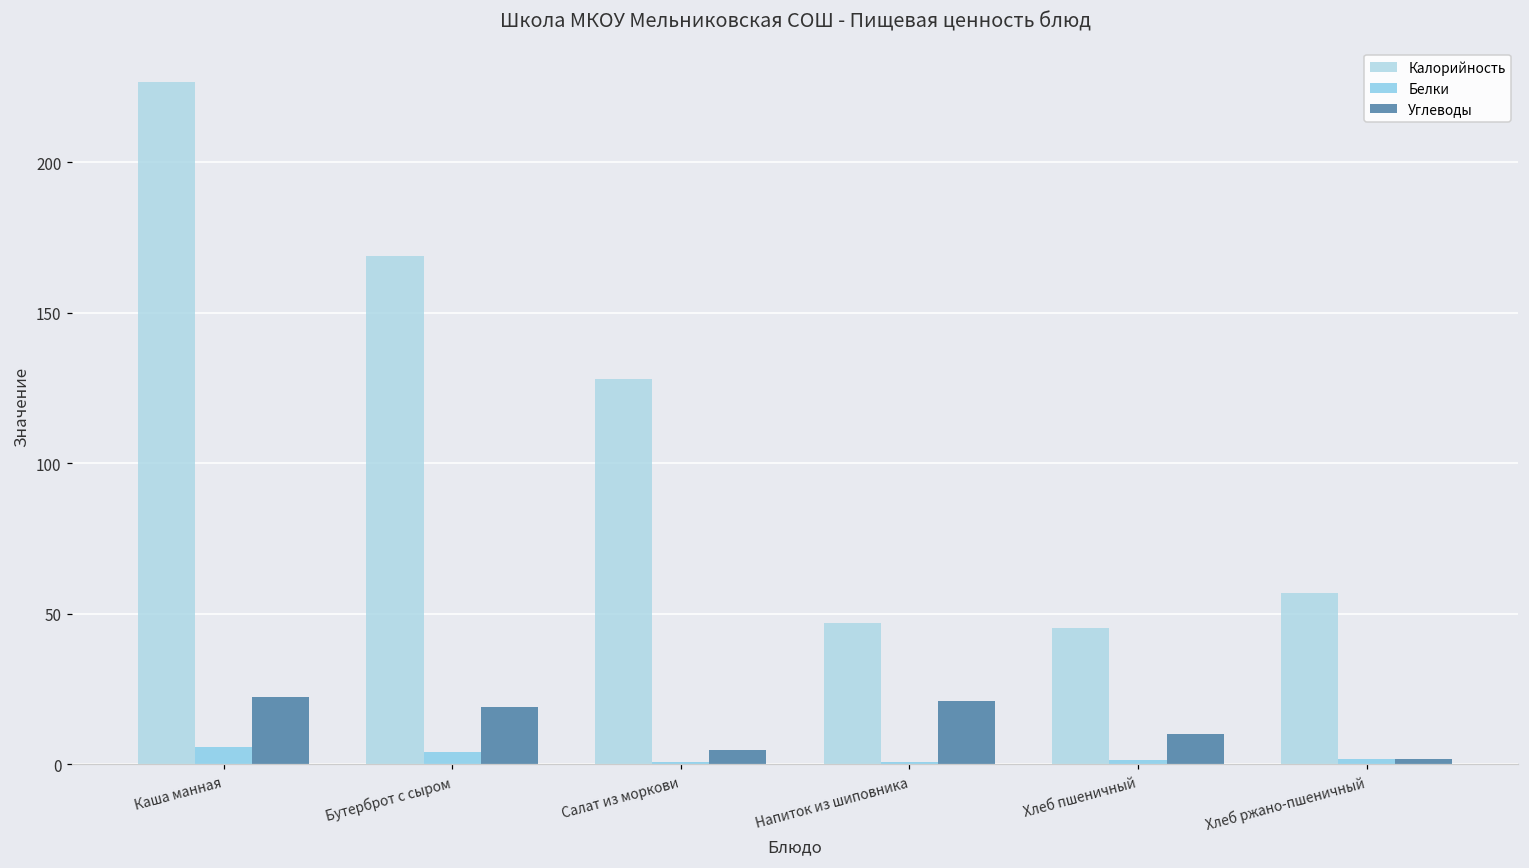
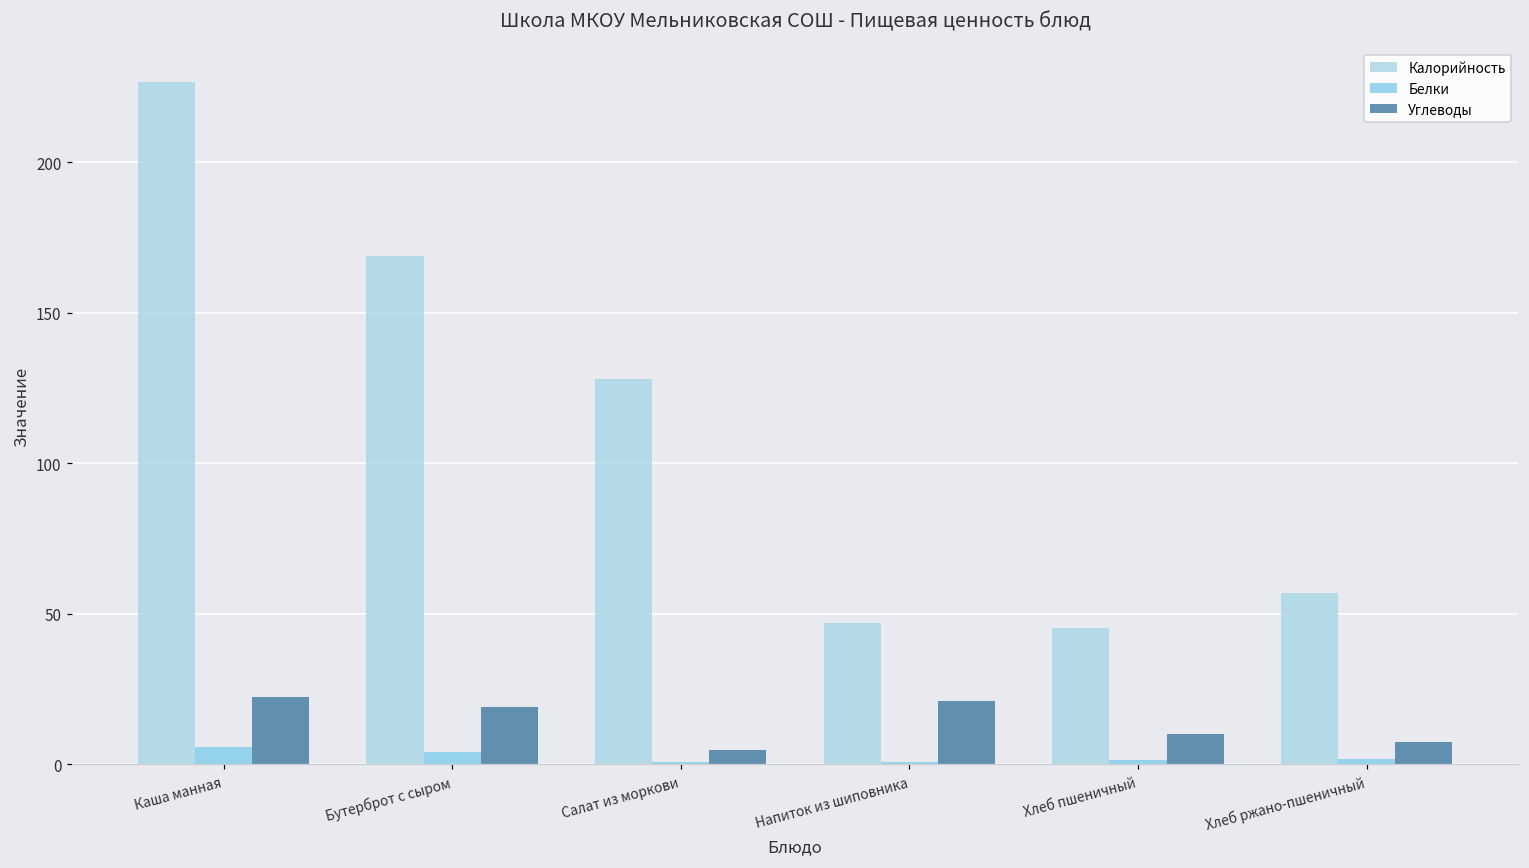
  {
    "Углеводы": {
      "Каша манная": 22,
      "Бутерброт с сыром": 19,
      "Салат из моркови": 5,
      "Напиток из шиповника": 21,
      "Хлеб пшеничный": 10,
-     "Хлеб ржано-пшеничный": 2
+     "Хлеб ржано-пшеничный": 8
    }
  }
